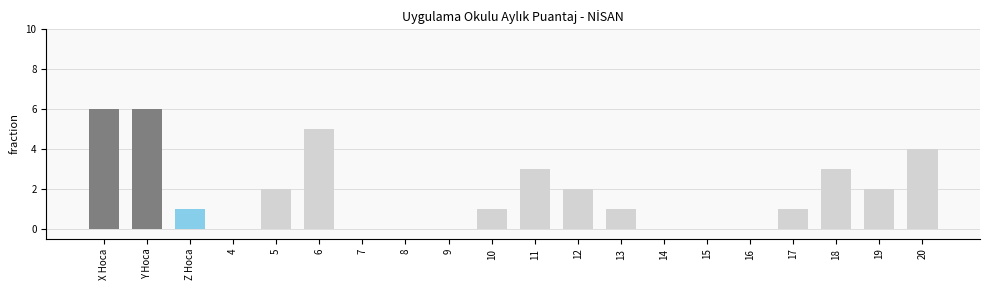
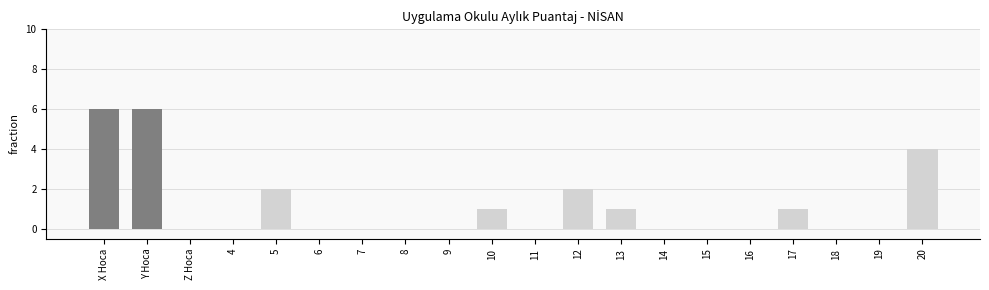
  {
    "X Hoca": 6,
    "Y Hoca": 6,
-   "Z Hoca": 1,
+   "Z Hoca": 0,
    "4": 0,
    "5": 2,
-   "6": 5,
+   "6": 0,
    "7": 0,
    "8": 0,
    "9": 0,
    "10": 1,
-   "11": 3,
+   "11": 0,
    "12": 2,
    "13": 1,
    "14": 0,
    "15": 0,
    "16": 0,
    "17": 1,
-   "18": 3,
-   "19": 2,
+   "18": 0,
+   "19": 0,
    "20": 4
  }
